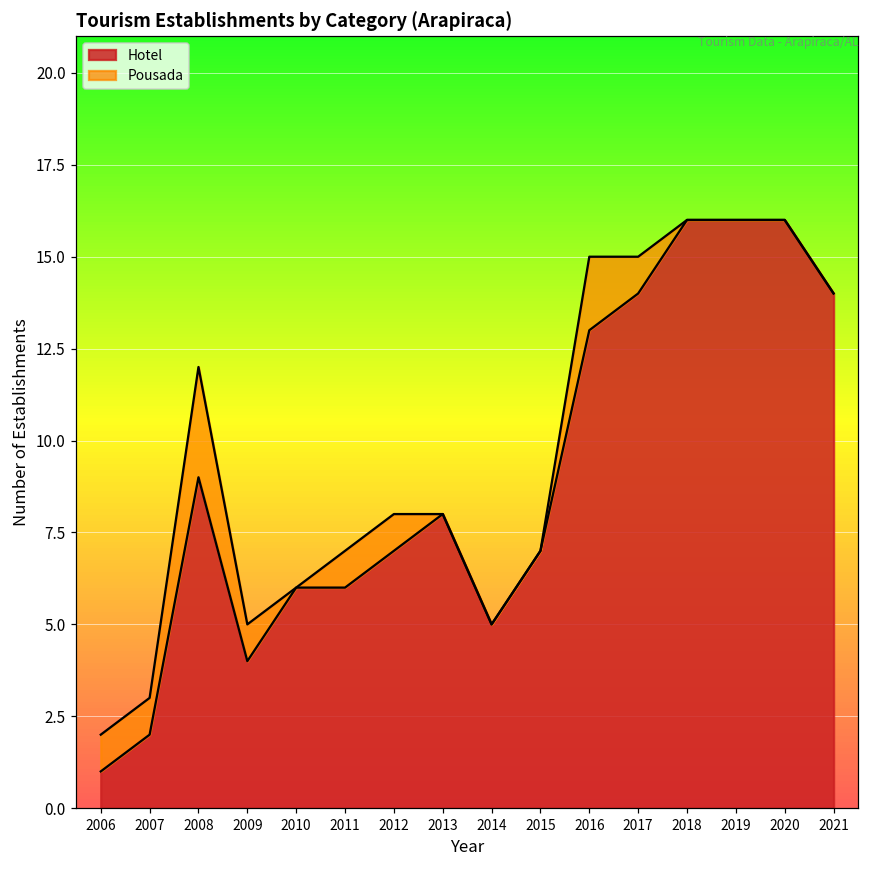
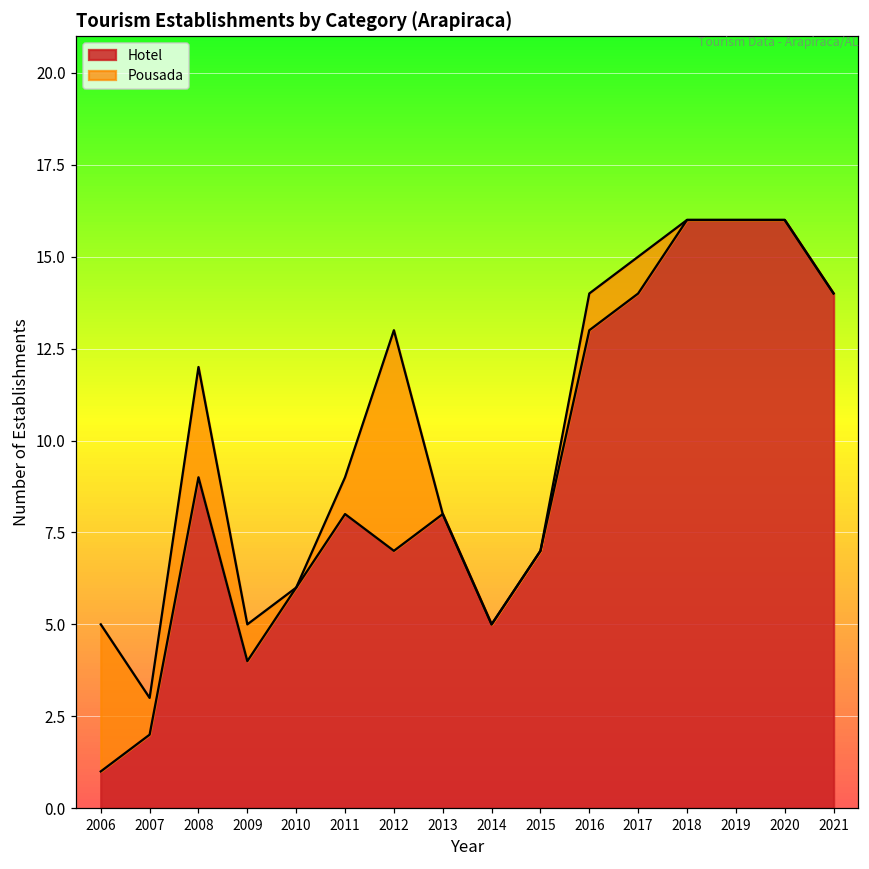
  {
    "Hotel": {
      "2006": 1,
      "2007": 2,
      "2008": 9,
      "2009": 4,
-     "2011": 6,
+     "2011": 8,
      "2012": 7,
      "2016": 13,
      "2017": 14
    },
    "Pousada": {
-     "2006": 1,
+     "2006": 4,
      "2007": 1,
      "2008": 3,
      "2009": 1,
      "2011": 1,
-     "2012": 1,
-     "2016": 2,
+     "2012": 6,
+     "2016": 1,
      "2017": 1
    }
  }
